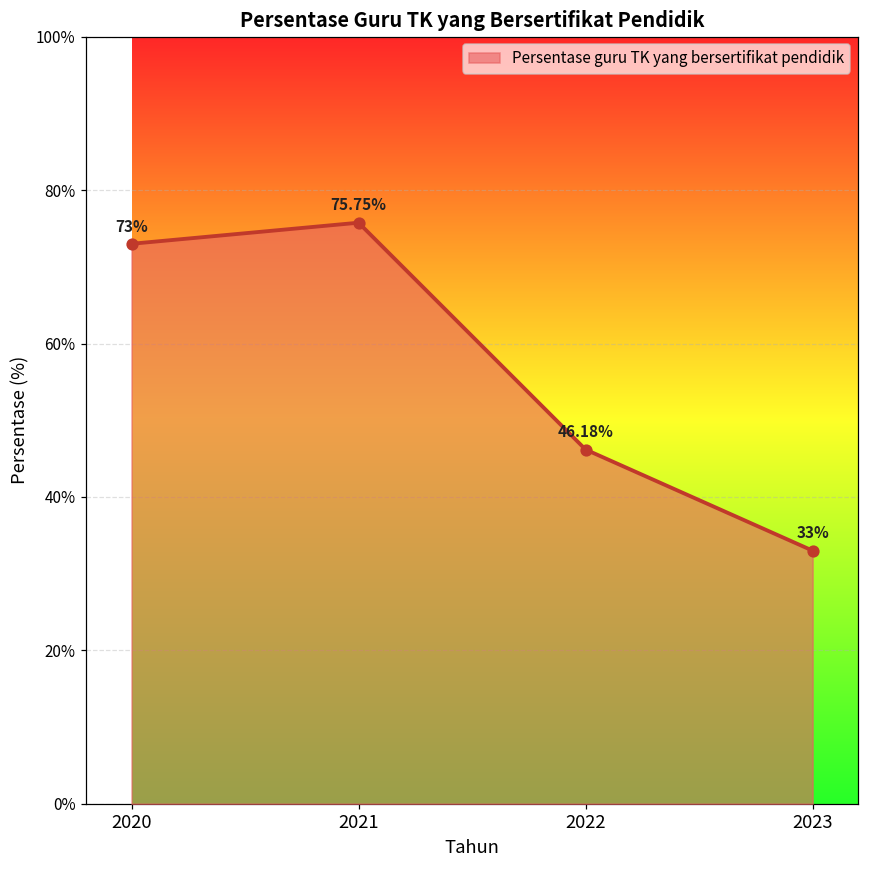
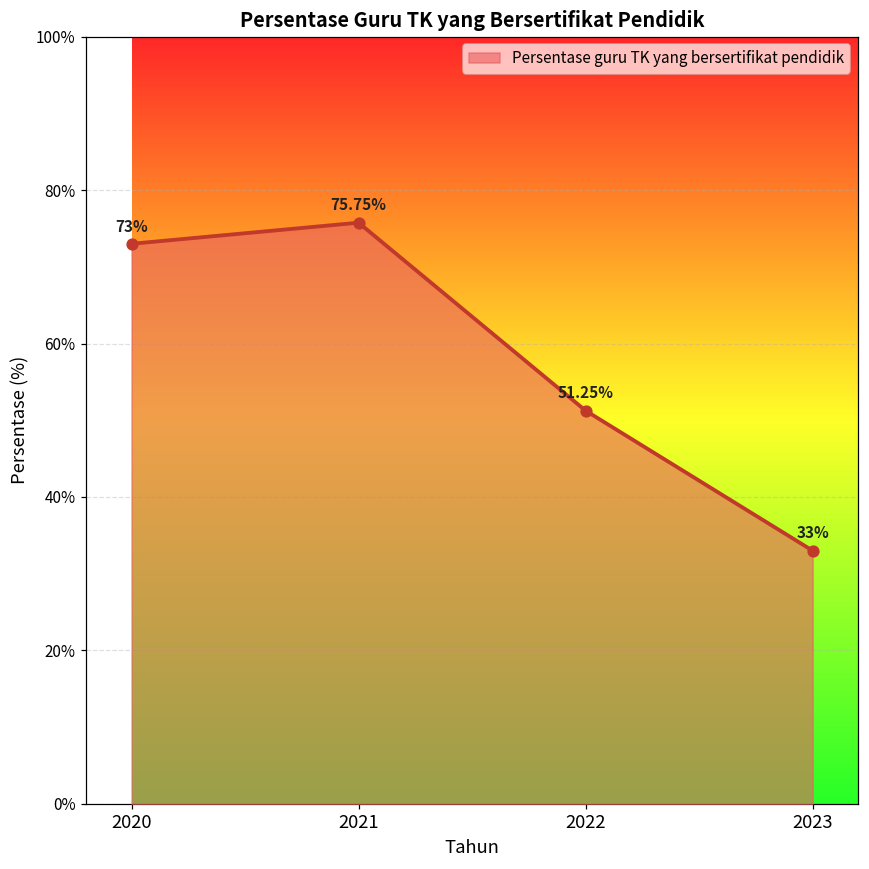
  {
    "2020": "73%",
    "2021": "75.75%",
-   "2022": "46.18%",
+   "2022": "51.25%",
    "2023": "33%"
  }
